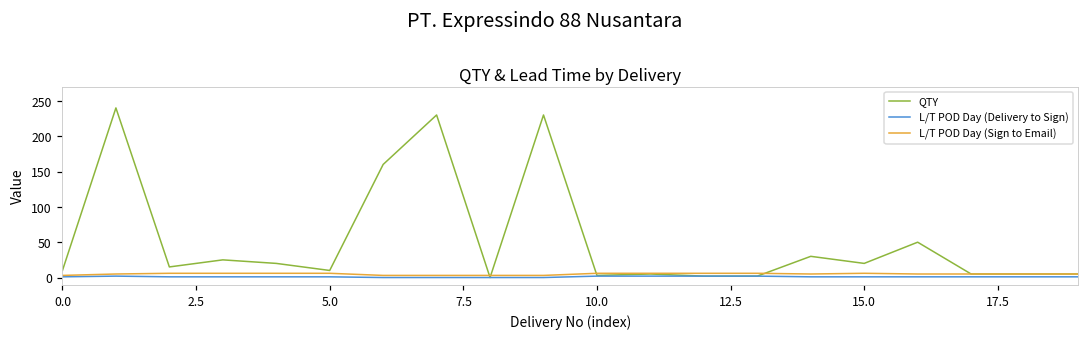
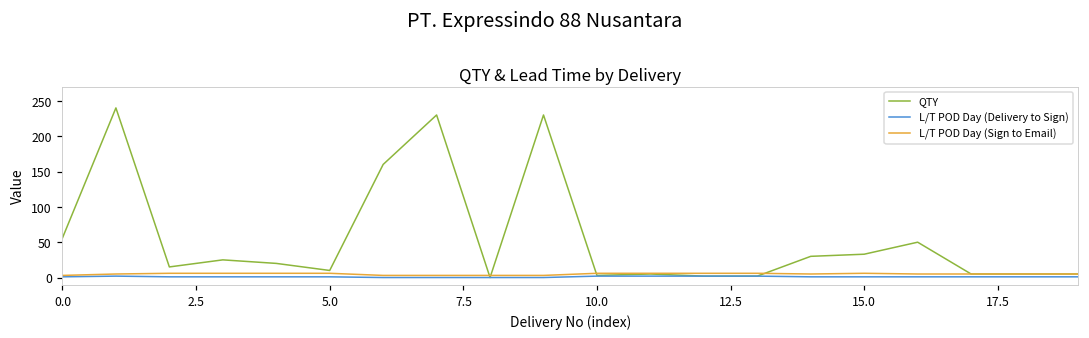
  {
    "QTY": {
-     "0.0": 10,
+     "0.0": 60,
      "5.0": 10,
-     "15.0": 20
+     "15.0": 30
    },
    "L/T POD Day (Delivery to Sign)": {
      "5.0": 0,
      "15.0": 0
    },
    "L/T POD Day (Sign to Email)": {
      "5.0": 10,
      "15.0": 10
    }
  }
